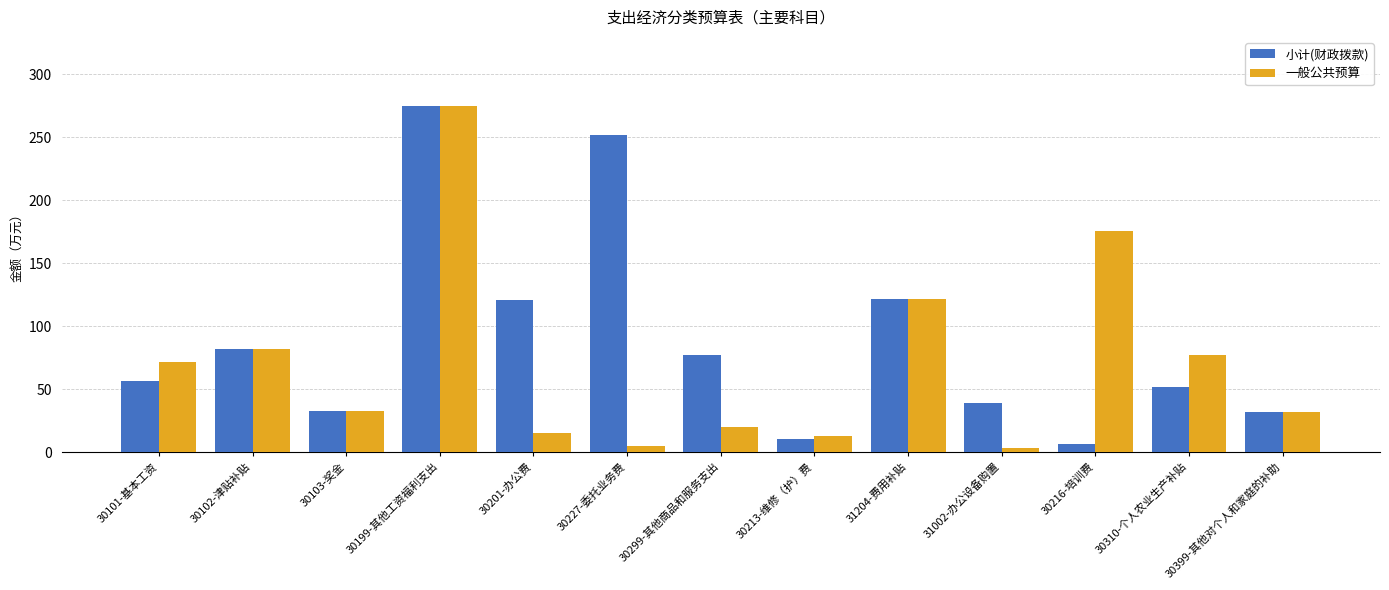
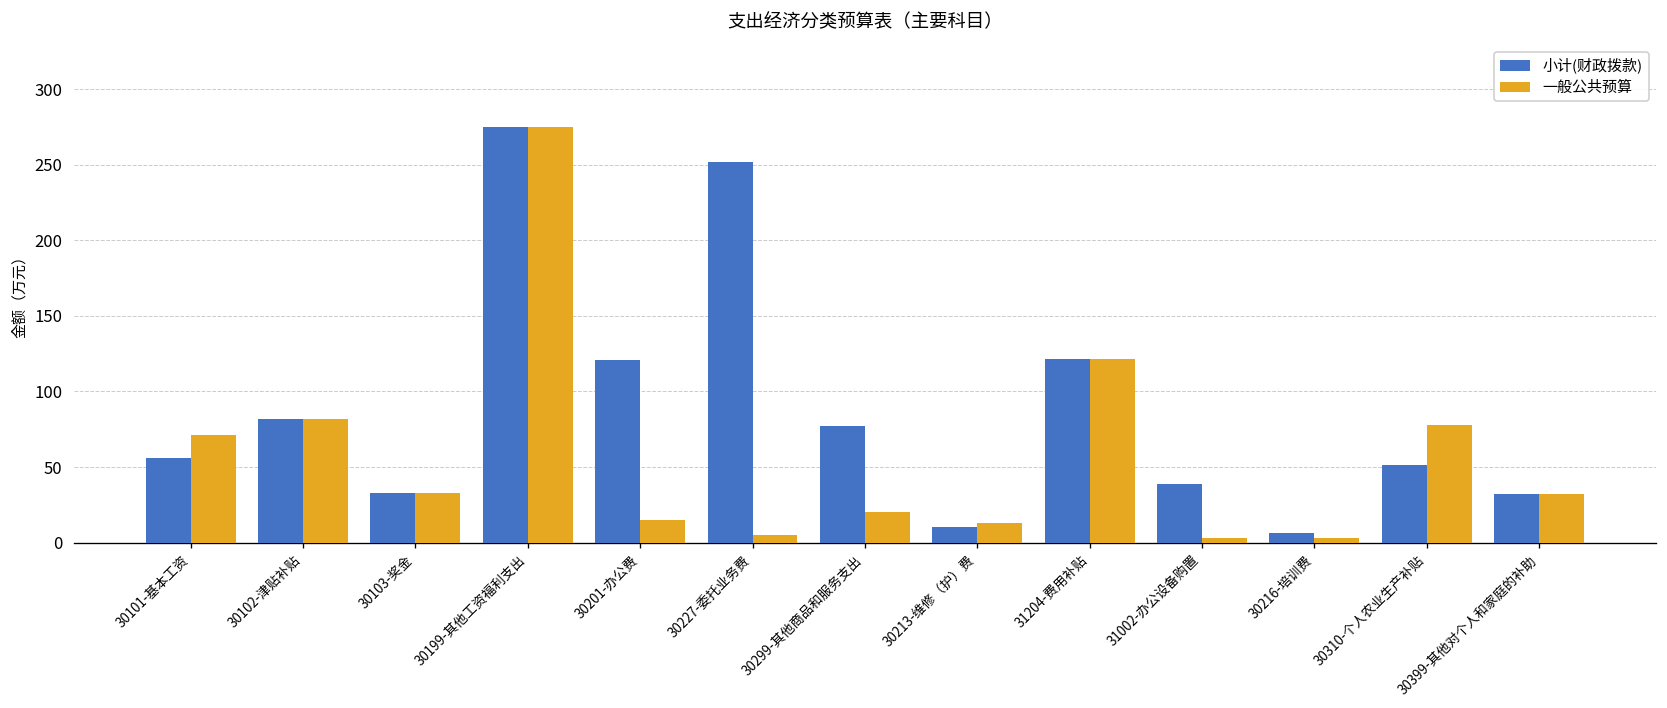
  {
    "小计(财政拨款)": {
      "30101-基本工资": 56,
      "30102-津贴补贴": 82,
      "30103-奖金": 33,
      "30199-其他工资福利支出": 275,
      "30201-办公费": 121,
      "30227-委托业务费": 252,
      "30299-其他商品和服务支出": 77,
      "30213-维修（护）费": 10,
      "31204-费用补贴": 122,
      "31002-办公设备购置": 39,
      "30216-培训费": 7,
      "30310-个人农业生产补贴": 51,
      "30399-其他对个人和家庭的补助": 32
    },
    "一般公共预算": {
      "30101-基本工资": 71,
      "30102-津贴补贴": 82,
      "30103-奖金": 33,
      "30199-其他工资福利支出": 275,
      "30201-办公费": 15,
      "30227-委托业务费": 5,
      "30299-其他商品和服务支出": 20,
      "30213-维修（护）费": 13,
      "31204-费用补贴": 122,
      "31002-办公设备购置": 3,
-     "30216-培训费": 176,
+     "30216-培训费": 3,
      "30310-个人农业生产补贴": 78,
      "30399-其他对个人和家庭的补助": 32
    }
  }
